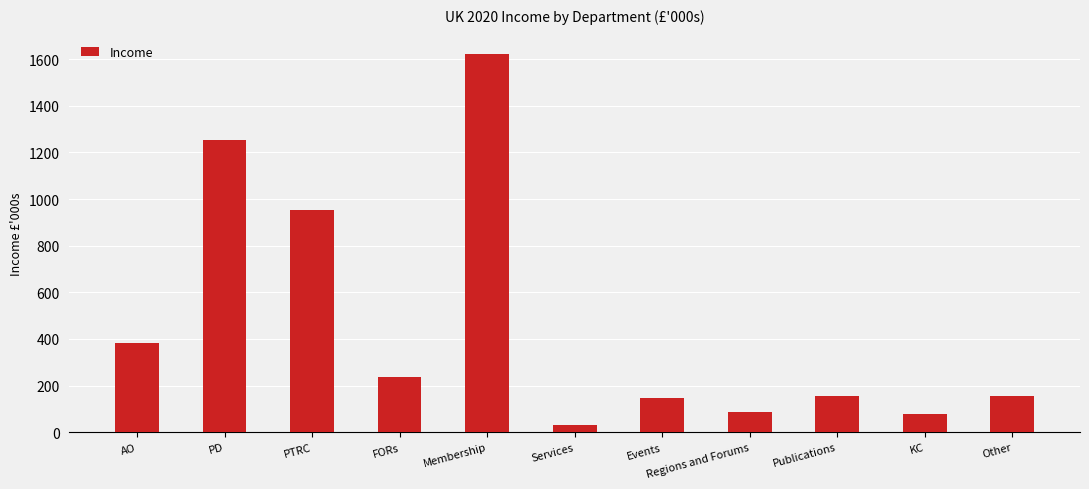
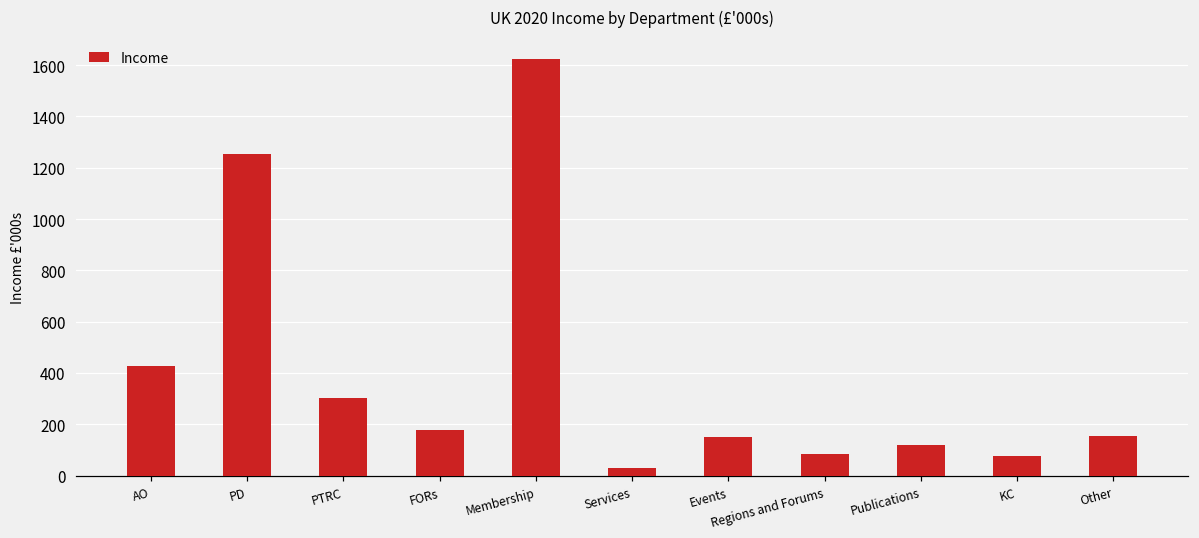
  {
-   "AO": 380,
+   "AO": 430,
    "PD": 1260,
-   "PTRC": 950,
-   "FORs": 240,
+   "PTRC": 300,
+   "FORs": 180,
    "Membership": 1620,
    "Services": 30,
    "Events": 150,
    "Regions and Forums": 90,
-   "Publications": 160,
+   "Publications": 120,
    "KC": 80,
    "Other": 160
  }
